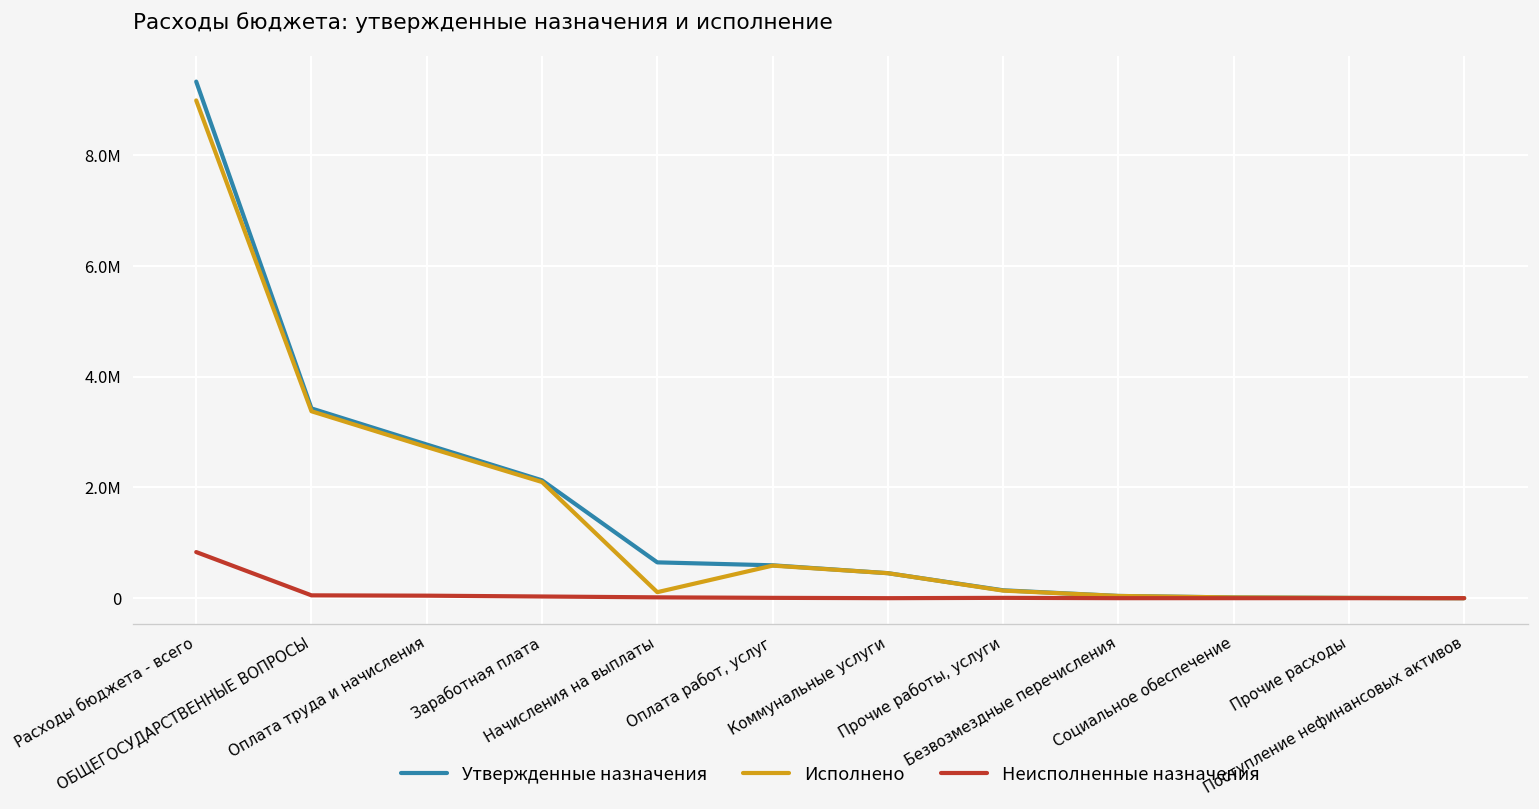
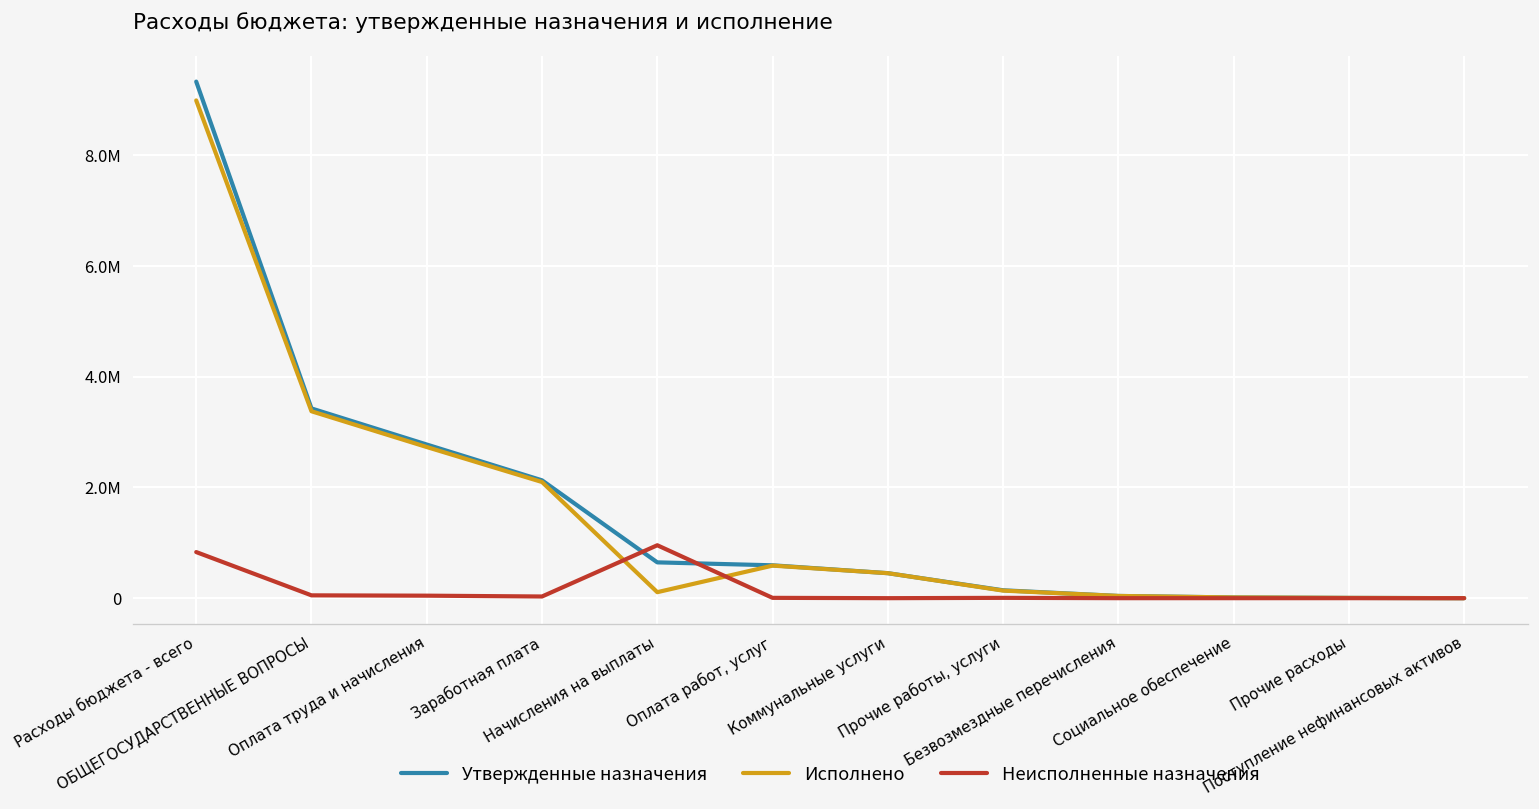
  {
    "Утвержденные назначения": {
      "Расходы бюджета - всего": "9.3М",
      "Начисления на выплаты": "0.6М"
    },
    "Исполнено": {
      "Расходы бюджета - всего": "9.0М",
      "Начисления на выплаты": "0.1М"
    },
    "Неисполненные назначения": {
      "Расходы бюджета - всего": "0.8М",
      "ОБЩЕГОСУДАРСТВЕННЫЕ ВОПРОСЫ": "0.1М",
      "Оплата труда и начисления": "0.0М",
      "Заработная плата": "0.0М",
-     "Начисления на выплаты": "0.0М",
+     "Начисления на выплаты": "1.0М",
      "Оплата работ, услуг": "0.0М",
      "Коммунальные услуги": "0.0М",
      "Прочие работы, услуги": "0.0М"
    }
  }
